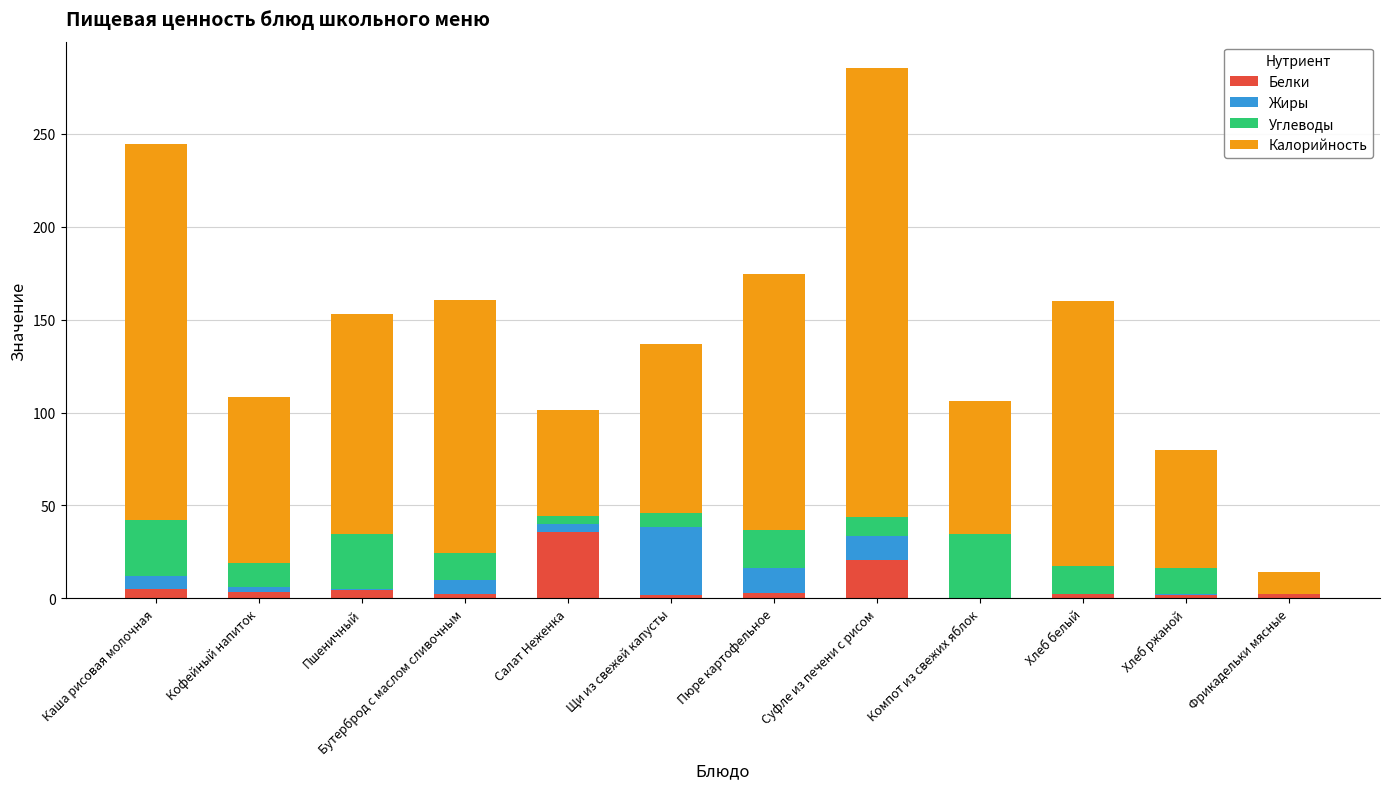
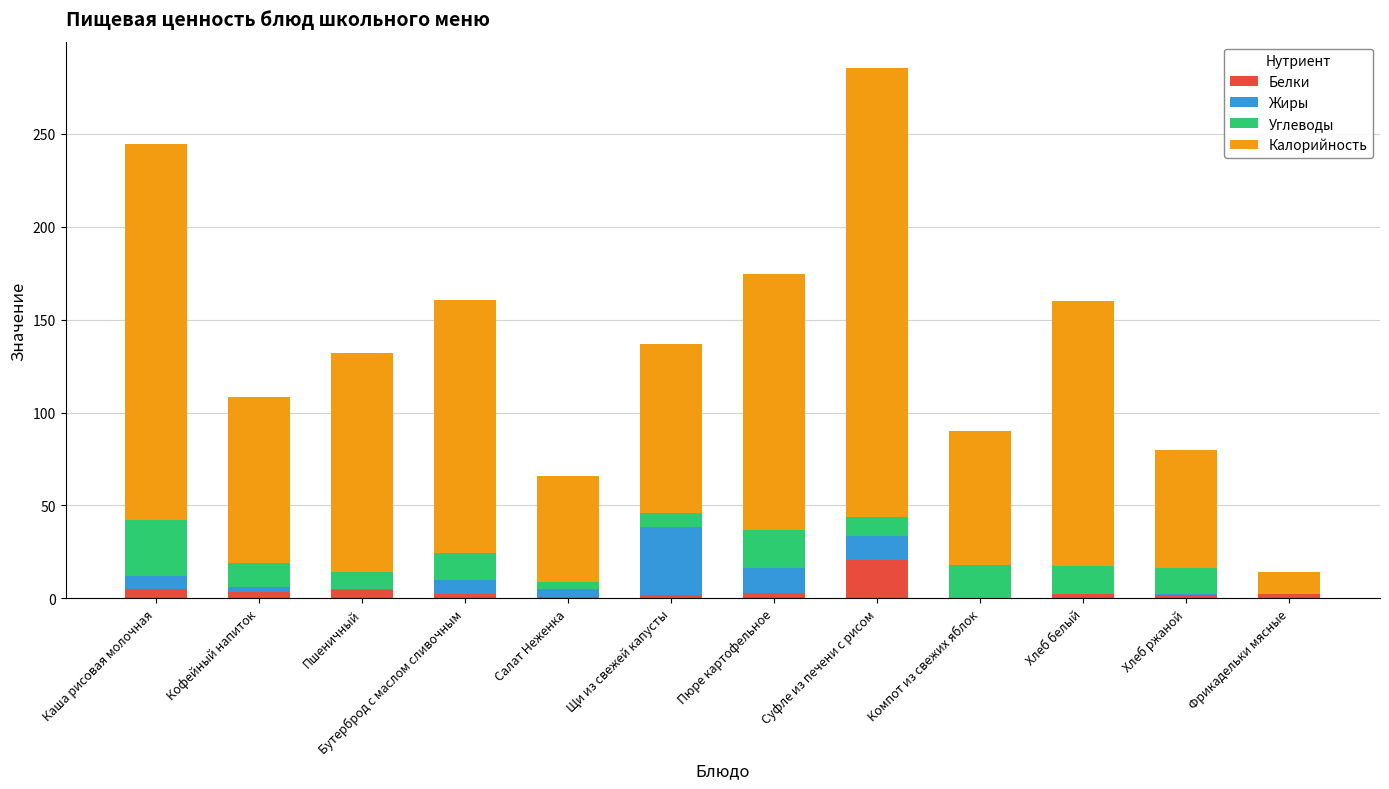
  {
    "Белки": {
      "Каша рисовая молочная": 5,
      "Кофейный напиток": 3,
      "Пшеничный": 5,
      "Бутерброд с маслом сливочным": 2,
-     "Салат Неженка": 36,
+     "Салат Неженка": 1,
      "Щи из свежей капусты": 2,
      "Пюре картофельное": 3,
      "Суфле из печени с рисом": 20,
      "Компот из свежих яблок": 0,
      "Хлеб белый": 2,
      "Хлеб ржаной": 2,
      "Фрикадельки мясные": 2
    },
    "Жиры": {
      "Каша рисовая молочная": 7,
      "Кофейный напиток": 3,
      "Бутерброд с маслом сливочным": 8,
      "Салат Неженка": 4,
      "Щи из свежей капусты": 37,
      "Пюре картофельное": 13,
      "Суфле из печени с рисом": 13,
      "Компот из свежих яблок": 0,
      "Фрикадельки мясные": 0
    },
    "Углеводы": {
      "Каша рисовая молочная": 30,
      "Кофейный напиток": 13,
-     "Пшеничный": 30,
+     "Пшеничный": 9,
      "Бутерброд с маслом сливочным": 15,
      "Салат Неженка": 4,
      "Щи из свежей капусты": 8,
      "Пюре картофельное": 20,
      "Суфле из печени с рисом": 10,
-     "Компот из свежих яблок": 34,
+     "Компот из свежих яблок": 18,
      "Хлеб белый": 15,
      "Хлеб ржаной": 14,
      "Фрикадельки мясные": 0
    },
    "Калорийность": {
      "Каша рисовая молочная": 203,
      "Кофейный напиток": 89,
      "Пшеничный": 118,
      "Бутерброд с маслом сливочным": 136,
      "Салат Неженка": 57,
      "Щи из свежей капусты": 91,
      "Пюре картофельное": 138,
      "Суфле из печени с рисом": 242,
      "Компот из свежих яблок": 72,
      "Хлеб белый": 143,
      "Хлеб ржаной": 64,
      "Фрикадельки мясные": 12
    }
  }
